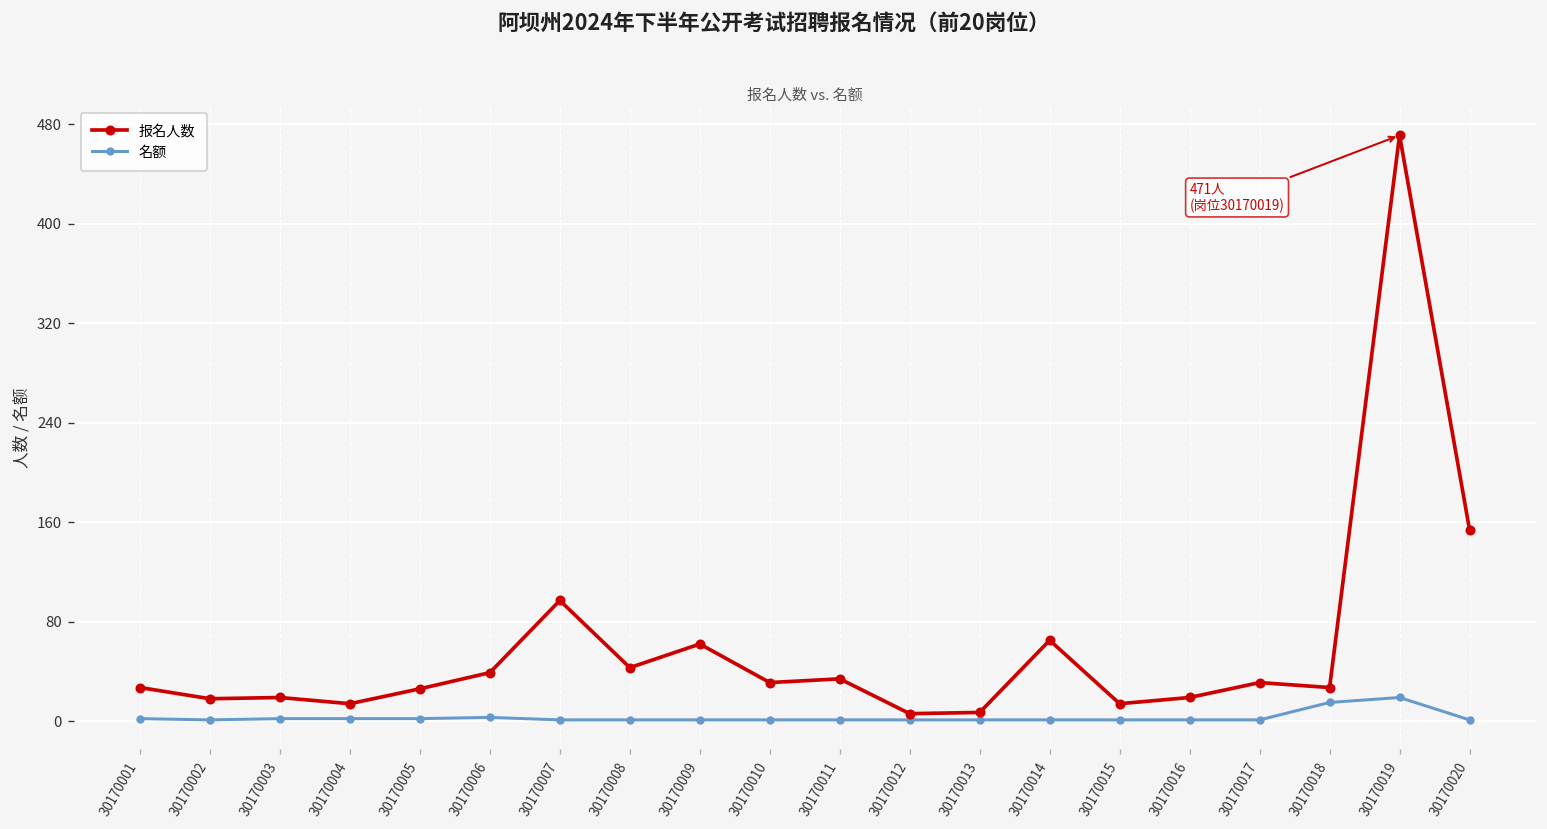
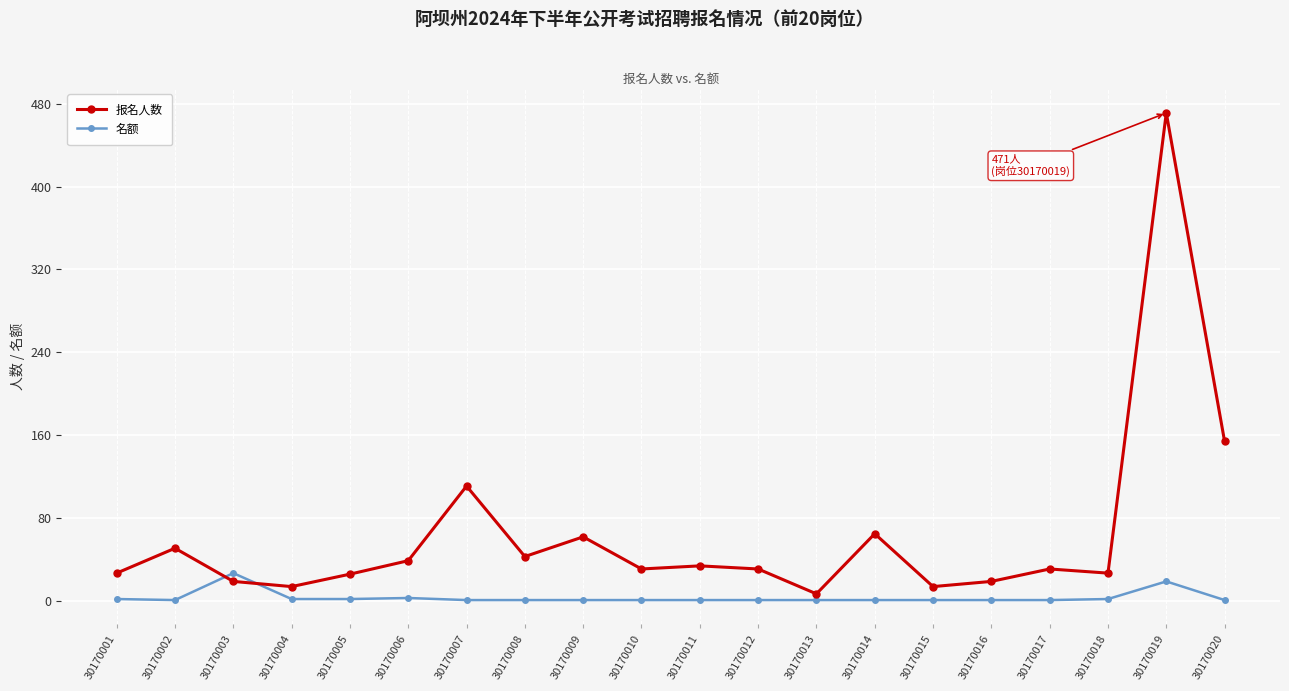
  {
    "报名人数": {
      "30170001": 27,
-     "30170002": 18,
+     "30170002": 51,
      "30170003": 19,
      "30170004": 14,
      "30170005": 26,
      "30170006": 39,
-     "30170007": 97,
+     "30170007": 111,
      "30170008": 43,
      "30170009": 62,
      "30170010": 31,
      "30170011": 34,
-     "30170012": 6,
+     "30170012": 31,
      "30170013": 7,
      "30170014": 65,
      "30170015": 14,
      "30170016": 19,
      "30170017": 31,
      "30170018": 27,
      "30170020": 154
    },
    "名额": {
      "30170001": 2,
      "30170002": 1,
-     "30170003": 2,
+     "30170003": 27,
      "30170004": 2,
      "30170005": 2,
      "30170006": 3,
      "30170007": 1,
      "30170008": 1,
      "30170009": 1,
      "30170010": 1,
      "30170011": 1,
      "30170012": 1,
      "30170013": 1,
      "30170014": 1,
      "30170015": 1,
      "30170016": 1,
      "30170017": 1,
-     "30170018": 15,
+     "30170018": 2,
      "30170019": 19,
      "30170020": 1
    }
  }
